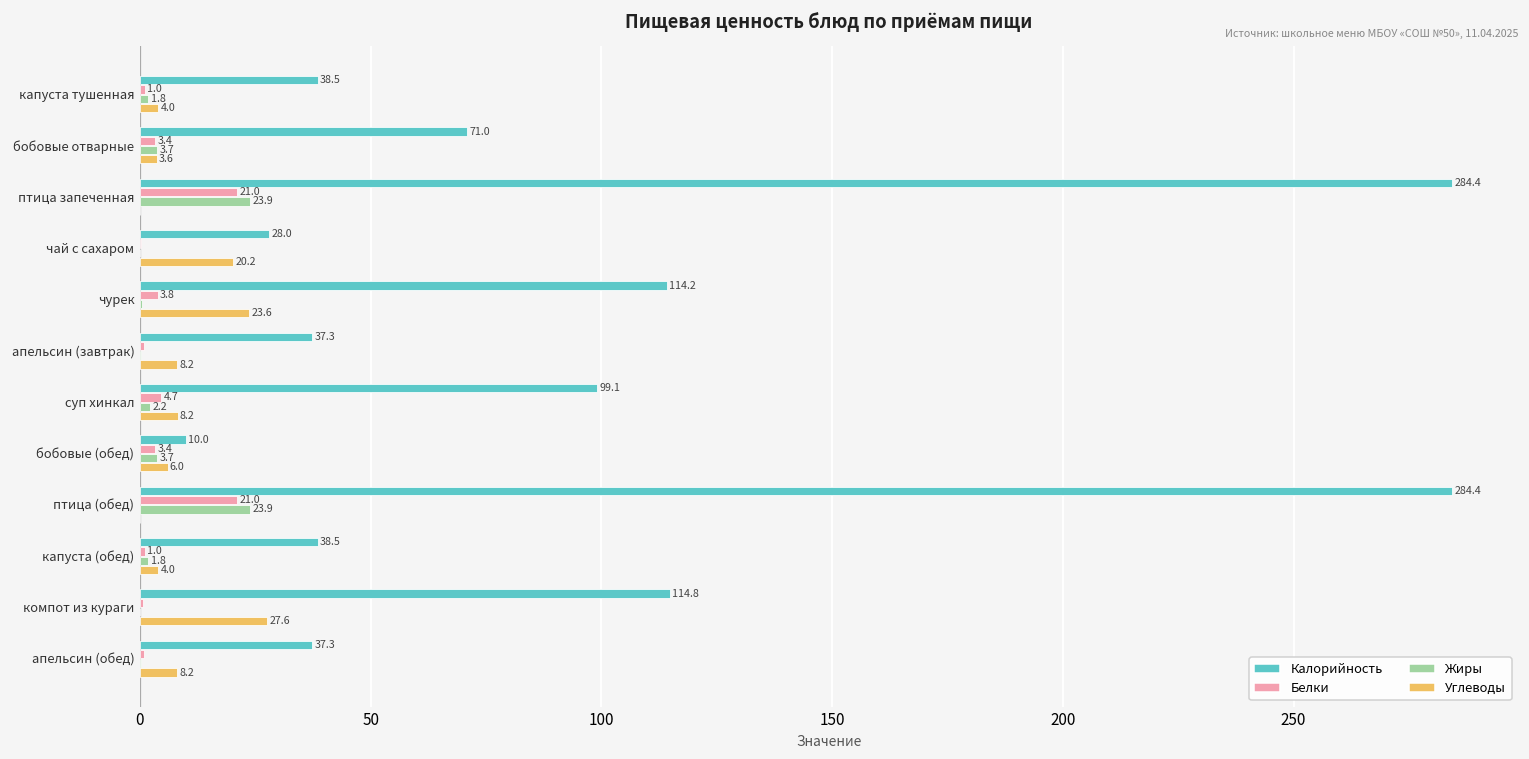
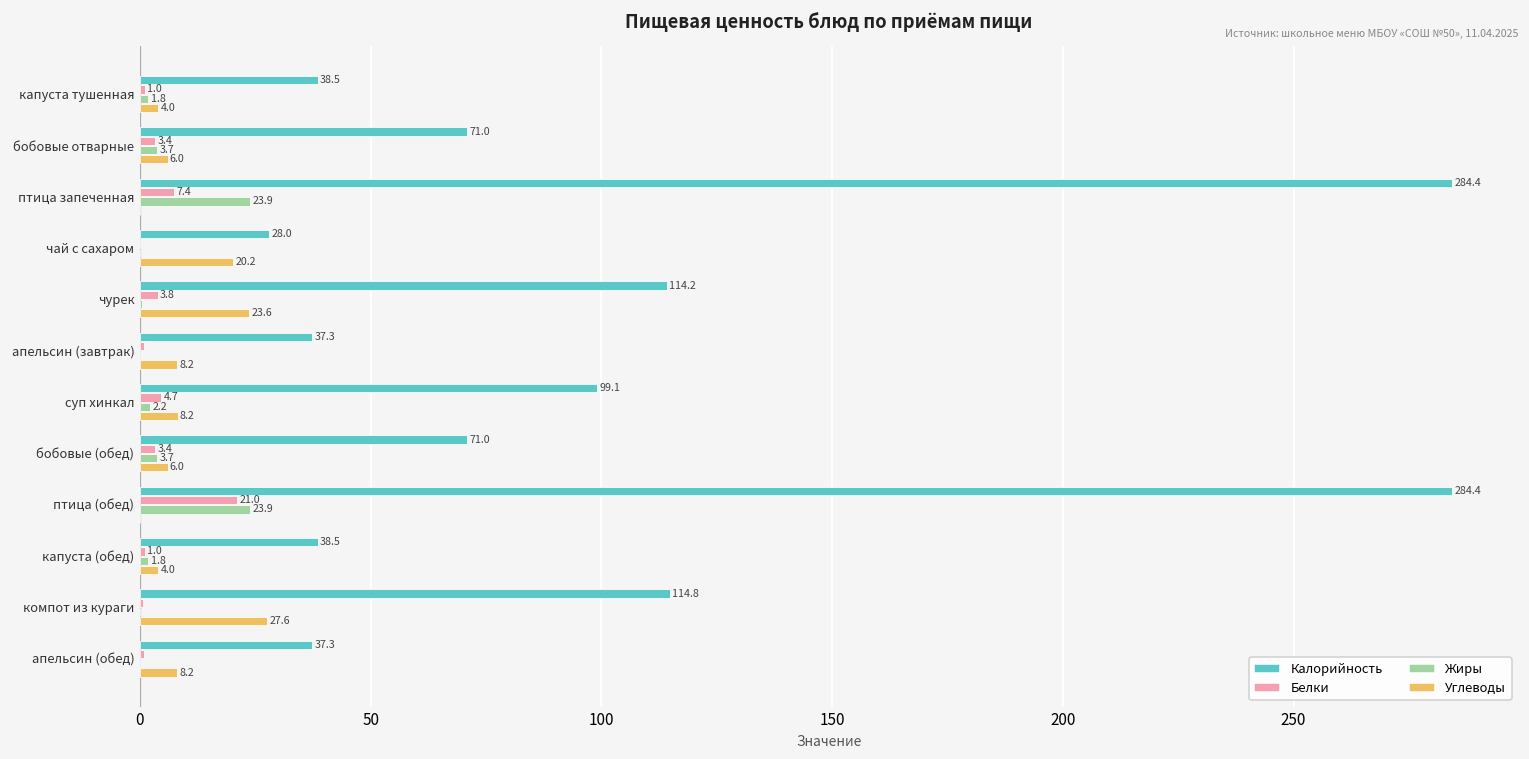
  {
    "Калорийность": {
      "капуста тушенная": 38.5,
      "бобовые отварные": 71.0,
      "птица запеченная": 284.4,
      "чай с сахаром": 28.0,
      "чурек": 114.2,
      "апельсин (завтрак)": 37.3,
      "суп хинкал": 99.1,
-     "бобовые (обед)": 10.0,
+     "бобовые (обед)": 71.0,
      "птица (обед)": 284.4,
      "капуста (обед)": 38.5,
      "компот из кураги": 114.8,
      "апельсин (обед)": 37.3
    },
    "Белки": {
      "капуста тушенная": 1.0,
      "бобовые отварные": 3.4,
-     "птица запеченная": 21.0,
+     "птица запеченная": 7.4,
      "чурек": 3.8,
      "суп хинкал": 4.7,
      "бобовые (обед)": 3.4,
      "птица (обед)": 21.0,
      "капуста (обед)": 1.0
    },
    "Жиры": {
      "капуста тушенная": 1.8,
      "птица запеченная": 23.9,
      "суп хинкал": 2.2,
      "бобовые (обед)": 3.7,
      "птица (обед)": 23.9,
      "капуста (обед)": 1.8
    },
    "Углеводы": {
      "капуста тушенная": 4.0,
-     "бобовые отварные": 3.6,
+     "бобовые отварные": 6.0,
      "чай с сахаром": 20.2,
      "чурек": 23.6,
      "апельсин (завтрак)": 8.2,
      "суп хинкал": 8.2,
      "бобовые (обед)": 6.0,
      "капуста (обед)": 4.0,
      "компот из кураги": 27.6,
      "апельсин (обед)": 8.2
    }
  }
